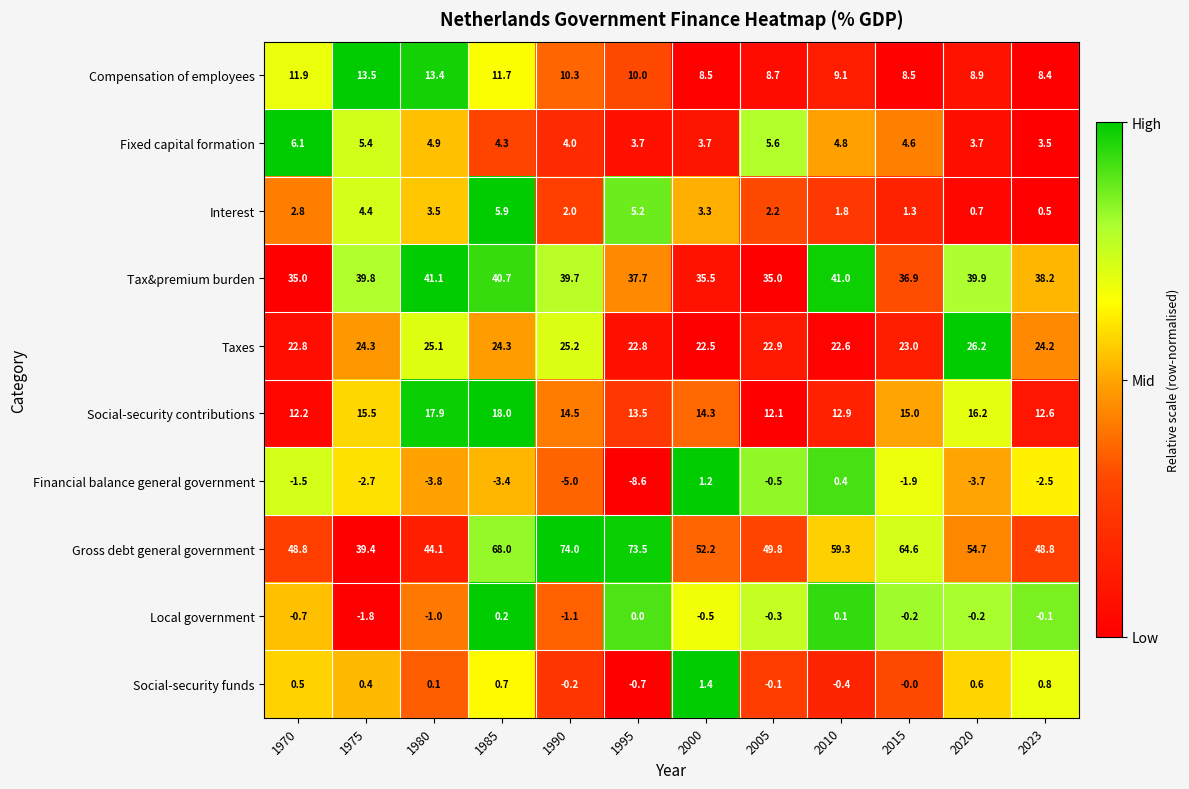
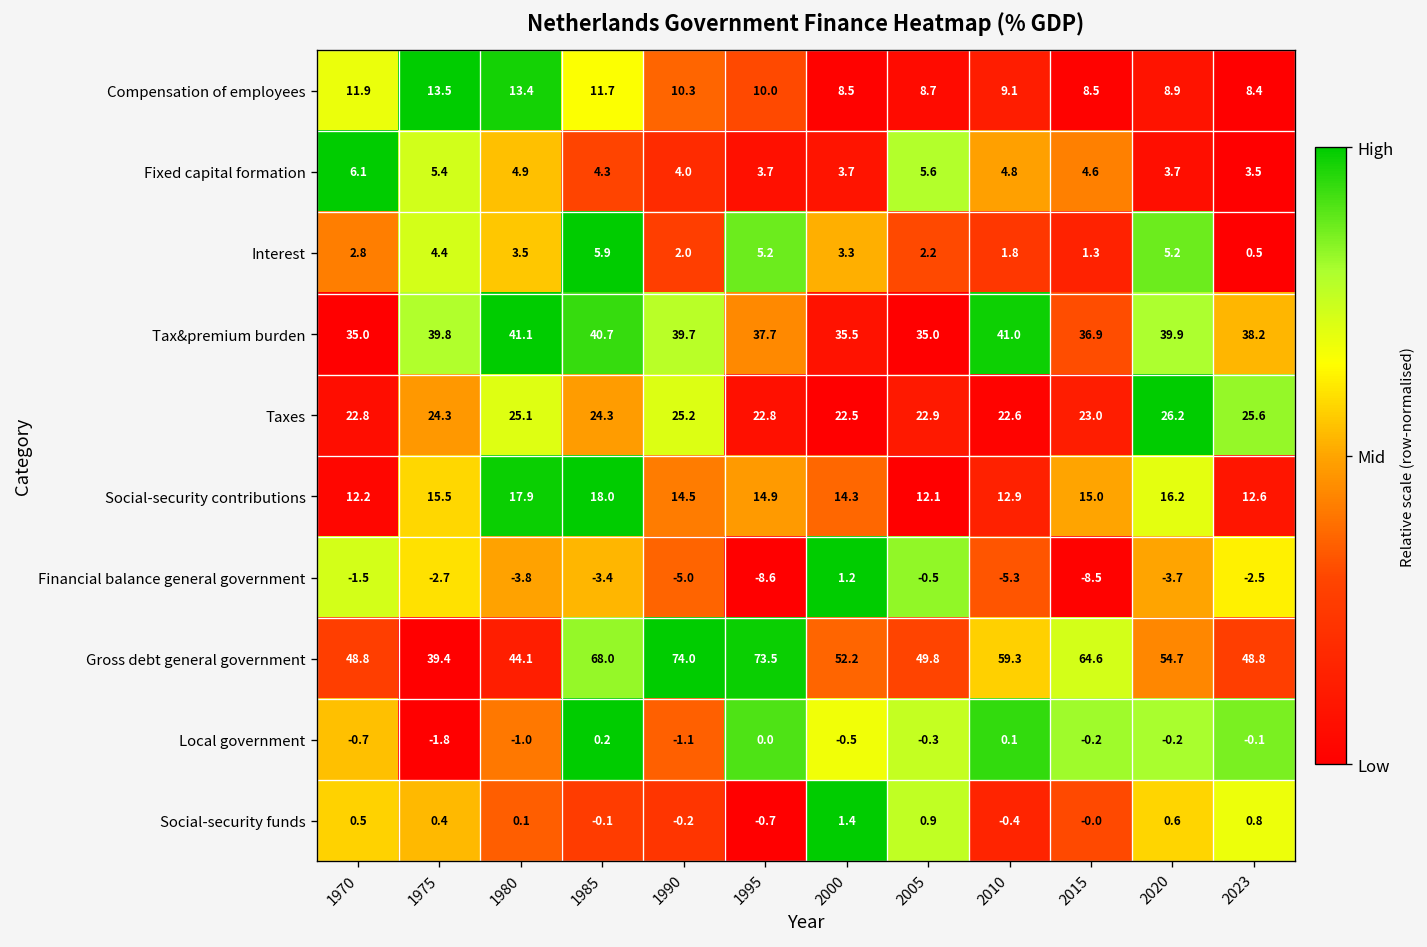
  {
    "Compensation of employees": {
      "1970": 11.9,
      "1975": 13.5,
      "1980": 13.4,
      "1985": 11.7,
      "1990": 10.3,
      "1995": 10.0,
      "2000": 8.5,
      "2005": 8.7,
      "2010": 9.1,
      "2015": 8.5,
      "2020": 8.9,
      "2023": 8.4
    },
    "Fixed capital formation": {
      "1970": 6.1,
      "1975": 5.4,
      "1980": 4.9,
      "1985": 4.3,
      "1990": 4.0,
      "1995": 3.7,
      "2000": 3.7,
      "2005": 5.6,
      "2010": 4.8,
      "2015": 4.6,
      "2020": 3.7,
      "2023": 3.5
    },
    "Interest": {
      "1970": 2.8,
      "1975": 4.4,
      "1980": 3.5,
      "1985": 5.9,
      "1990": 2.0,
      "1995": 5.2,
      "2000": 3.3,
      "2005": 2.2,
      "2010": 1.8,
      "2015": 1.3,
-     "2020": 0.7,
+     "2020": 5.2,
      "2023": 0.5
    },
    "Tax&premium burden": {
      "1970": 35.0,
      "1975": 39.8,
      "1980": 41.1,
      "1985": 40.7,
      "1990": 39.7,
      "1995": 37.7,
      "2000": 35.5,
      "2005": 35.0,
      "2010": 41.0,
      "2015": 36.9,
      "2020": 39.9,
      "2023": 38.2
    },
    "Taxes": {
      "1970": 22.8,
      "1975": 24.3,
      "1980": 25.1,
      "1985": 24.3,
      "1990": 25.2,
      "1995": 22.8,
      "2000": 22.5,
      "2005": 22.9,
      "2010": 22.6,
      "2015": 23.0,
      "2020": 26.2,
-     "2023": 24.2
+     "2023": 25.6
    },
    "Social-security contributions": {
      "1970": 12.2,
      "1975": 15.5,
      "1980": 17.9,
      "1985": 18.0,
      "1990": 14.5,
-     "1995": 13.5,
+     "1995": 14.9,
      "2000": 14.3,
      "2005": 12.1,
      "2010": 12.9,
      "2015": 15.0,
      "2020": 16.2,
      "2023": 12.6
    },
    "Financial balance general government": {
      "1970": -1.5,
      "1975": -2.7,
      "1980": -3.8,
      "1985": -3.4,
      "1990": -5.0,
      "1995": -8.6,
      "2000": 1.2,
      "2005": -0.5,
-     "2010": 0.4,
-     "2015": -1.9,
+     "2010": -5.3,
+     "2015": -8.5,
      "2020": -3.7,
      "2023": -2.5
    },
    "Gross debt general government": {
      "1970": 48.8,
      "1975": 39.4,
      "1980": 44.1,
      "1985": 68.0,
      "1990": 74.0,
      "1995": 73.5,
      "2000": 52.2,
      "2005": 49.8,
      "2010": 59.3,
      "2015": 64.6,
      "2020": 54.7,
      "2023": 48.8
    },
    "Local government": {
      "1970": -0.7,
      "1975": -1.8,
      "1980": -1.0,
      "1985": 0.2,
      "1990": -1.1,
      "1995": 0.0,
      "2000": -0.5,
      "2005": -0.3,
      "2010": 0.1,
      "2015": -0.2,
      "2020": -0.2,
      "2023": -0.1
    },
    "Social-security funds": {
      "1970": 0.5,
      "1975": 0.4,
      "1980": 0.1,
-     "1985": 0.7,
+     "1985": -0.1,
      "1990": -0.2,
      "1995": -0.7,
      "2000": 1.4,
-     "2005": -0.1,
+     "2005": 0.9,
      "2010": -0.4,
      "2015": -0.0,
      "2020": 0.6,
      "2023": 0.8
    }
  }
